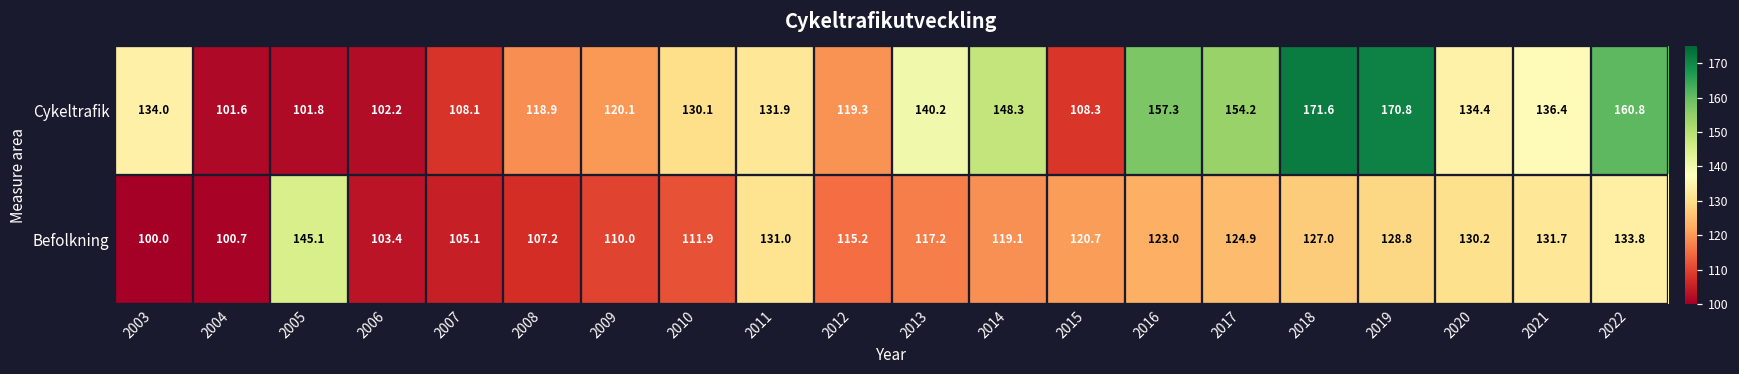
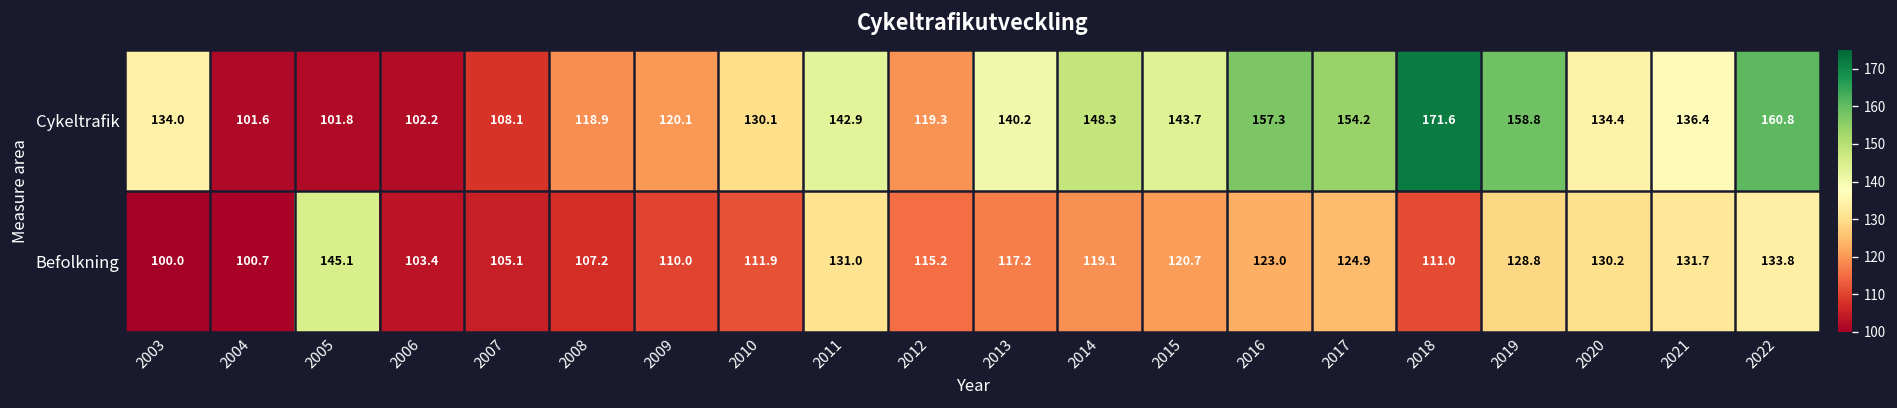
  {
    "Cykeltrafik": {
      "2003": 134.0,
      "2004": 101.6,
      "2005": 101.8,
      "2006": 102.2,
      "2007": 108.1,
      "2008": 118.9,
      "2009": 120.1,
      "2010": 130.1,
-     "2011": 131.9,
+     "2011": 142.9,
      "2012": 119.3,
      "2013": 140.2,
      "2014": 148.3,
-     "2015": 108.3,
+     "2015": 143.7,
      "2016": 157.3,
      "2017": 154.2,
      "2018": 171.6,
-     "2019": 170.8,
+     "2019": 158.8,
      "2020": 134.4,
      "2021": 136.4,
      "2022": 160.8
    },
    "Befolkning": {
      "2003": 100.0,
      "2004": 100.7,
      "2005": 145.1,
      "2006": 103.4,
      "2007": 105.1,
      "2008": 107.2,
      "2009": 110.0,
      "2010": 111.9,
      "2011": 131.0,
      "2012": 115.2,
      "2013": 117.2,
      "2014": 119.1,
      "2015": 120.7,
      "2016": 123.0,
      "2017": 124.9,
-     "2018": 127.0,
+     "2018": 111.0,
      "2019": 128.8,
      "2020": 130.2,
      "2021": 131.7,
      "2022": 133.8
    }
  }
